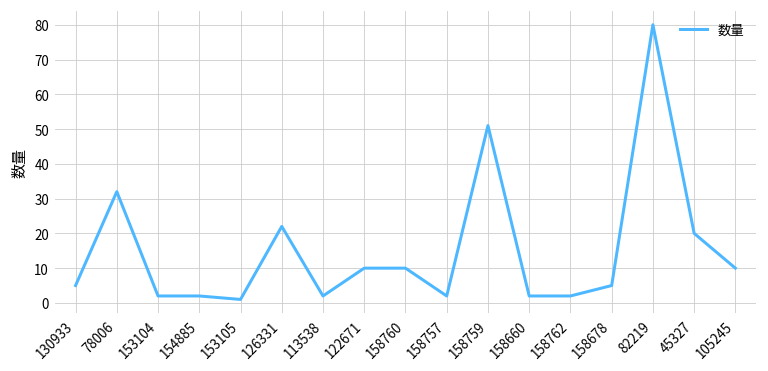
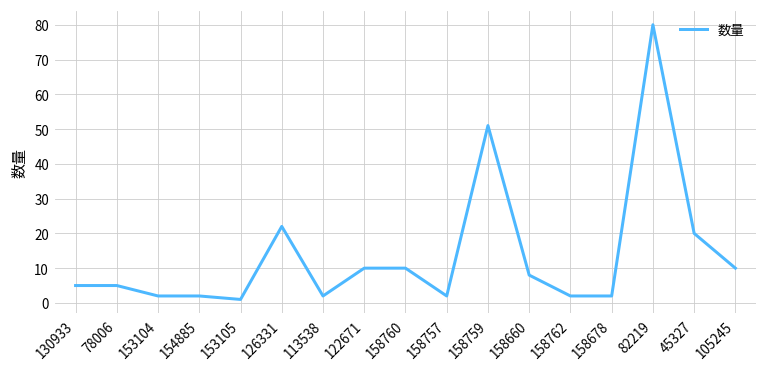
  {
    "130933": 5,
-   "78006": 32,
+   "78006": 5,
    "153104": 2,
    "154885": 2,
    "153105": 1,
    "126331": 22,
    "113538": 2,
    "122671": 10,
    "158760": 10,
    "158757": 2,
    "158759": 51,
-   "158660": 2,
+   "158660": 8,
    "158762": 2,
-   "158678": 5,
+   "158678": 2,
    "82219": 80,
    "45327": 20,
    "105245": 10
  }
